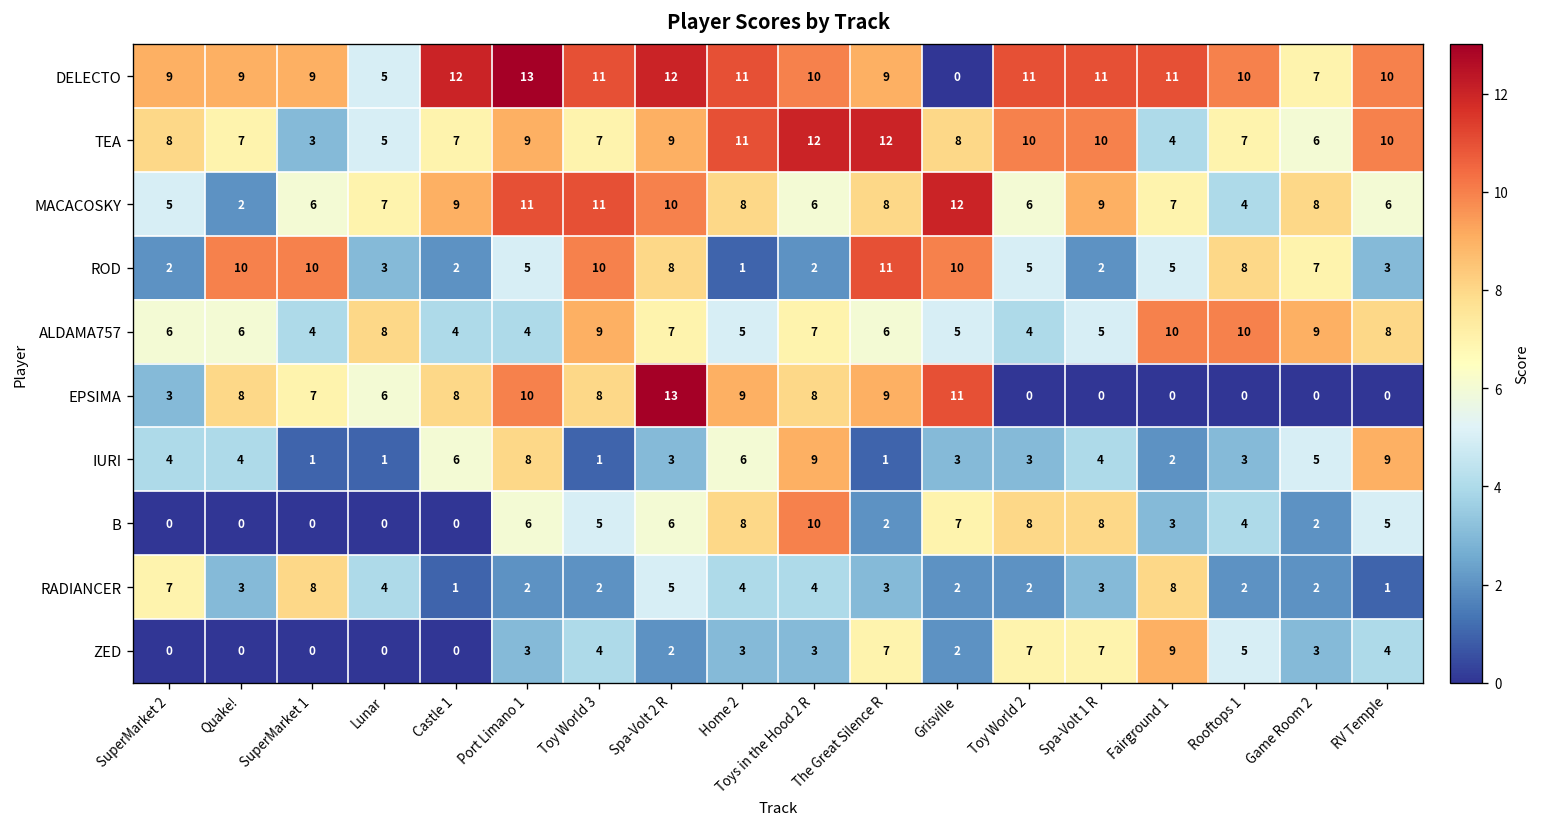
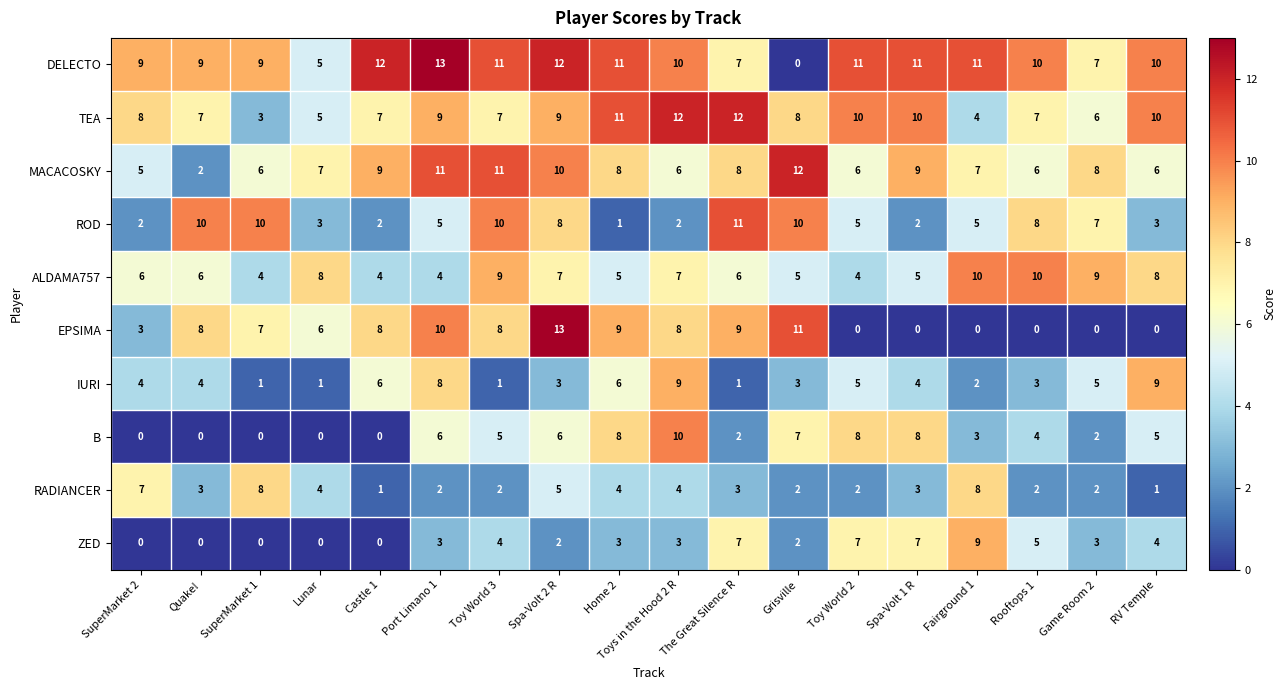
  {
    "DELECTO": {
      "SuperMarket 2": 9,
      "Quake!": 9,
      "SuperMarket 1": 9,
      "Lunar": 5,
      "Castle 1": 12,
      "Port Limano 1": 13,
      "Toy World 3": 11,
      "Spa-Volt 2 R": 12,
      "Home 2": 11,
      "Toys in the Hood 2 R": 10,
-     "The Great Silence R": 9,
+     "The Great Silence R": 7,
      "Grisville": 0,
      "Toy World 2": 11,
      "Spa-Volt 1 R": 11,
      "Fairground 1": 11,
      "Rooftops 1": 10,
      "Game Room 2": 7,
      "RV Temple": 10
    },
    "TEA": {
      "SuperMarket 2": 8,
      "Quake!": 7,
      "SuperMarket 1": 3,
      "Lunar": 5,
      "Castle 1": 7,
      "Port Limano 1": 9,
      "Toy World 3": 7,
      "Spa-Volt 2 R": 9,
      "Home 2": 11,
      "Toys in the Hood 2 R": 12,
      "The Great Silence R": 12,
      "Grisville": 8,
      "Toy World 2": 10,
      "Spa-Volt 1 R": 10,
      "Fairground 1": 4,
      "Rooftops 1": 7,
      "Game Room 2": 6,
      "RV Temple": 10
    },
    "MACACOSKY": {
      "SuperMarket 2": 5,
      "Quake!": 2,
      "SuperMarket 1": 6,
      "Lunar": 7,
      "Castle 1": 9,
      "Port Limano 1": 11,
      "Toy World 3": 11,
      "Spa-Volt 2 R": 10,
      "Home 2": 8,
      "Toys in the Hood 2 R": 6,
      "The Great Silence R": 8,
      "Grisville": 12,
      "Toy World 2": 6,
      "Spa-Volt 1 R": 9,
      "Fairground 1": 7,
-     "Rooftops 1": 4,
+     "Rooftops 1": 6,
      "Game Room 2": 8,
      "RV Temple": 6
    },
    "ROD": {
      "SuperMarket 2": 2,
      "Quake!": 10,
      "SuperMarket 1": 10,
      "Lunar": 3,
      "Castle 1": 2,
      "Port Limano 1": 5,
      "Toy World 3": 10,
      "Spa-Volt 2 R": 8,
      "Home 2": 1,
      "Toys in the Hood 2 R": 2,
      "The Great Silence R": 11,
      "Grisville": 10,
      "Toy World 2": 5,
      "Spa-Volt 1 R": 2,
      "Fairground 1": 5,
      "Rooftops 1": 8,
      "Game Room 2": 7,
      "RV Temple": 3
    },
    "ALDAMA757": {
      "SuperMarket 2": 6,
      "Quake!": 6,
      "SuperMarket 1": 4,
      "Lunar": 8,
      "Castle 1": 4,
      "Port Limano 1": 4,
      "Toy World 3": 9,
      "Spa-Volt 2 R": 7,
      "Home 2": 5,
      "Toys in the Hood 2 R": 7,
      "The Great Silence R": 6,
      "Grisville": 5,
      "Toy World 2": 4,
      "Spa-Volt 1 R": 5,
      "Fairground 1": 10,
      "Rooftops 1": 10,
      "Game Room 2": 9,
      "RV Temple": 8
    },
    "EPSIMA": {
      "SuperMarket 2": 3,
      "Quake!": 8,
      "SuperMarket 1": 7,
      "Lunar": 6,
      "Castle 1": 8,
      "Port Limano 1": 10,
      "Toy World 3": 8,
      "Spa-Volt 2 R": 13,
      "Home 2": 9,
      "Toys in the Hood 2 R": 8,
      "The Great Silence R": 9,
      "Grisville": 11,
      "Toy World 2": 0,
      "Spa-Volt 1 R": 0,
      "Fairground 1": 0,
      "Rooftops 1": 0,
      "Game Room 2": 0,
      "RV Temple": 0
    },
    "IURI": {
      "SuperMarket 2": 4,
      "Quake!": 4,
      "SuperMarket 1": 1,
      "Lunar": 1,
      "Castle 1": 6,
      "Port Limano 1": 8,
      "Toy World 3": 1,
      "Spa-Volt 2 R": 3,
      "Home 2": 6,
      "Toys in the Hood 2 R": 9,
      "The Great Silence R": 1,
      "Grisville": 3,
-     "Toy World 2": 3,
+     "Toy World 2": 5,
      "Spa-Volt 1 R": 4,
      "Fairground 1": 2,
      "Rooftops 1": 3,
      "Game Room 2": 5,
      "RV Temple": 9
    },
    "B": {
      "SuperMarket 2": 0,
      "Quake!": 0,
      "SuperMarket 1": 0,
      "Lunar": 0,
      "Castle 1": 0,
      "Port Limano 1": 6,
      "Toy World 3": 5,
      "Spa-Volt 2 R": 6,
      "Home 2": 8,
      "Toys in the Hood 2 R": 10,
      "The Great Silence R": 2,
      "Grisville": 7,
      "Toy World 2": 8,
      "Spa-Volt 1 R": 8,
      "Fairground 1": 3,
      "Rooftops 1": 4,
      "Game Room 2": 2,
      "RV Temple": 5
    },
    "RADIANCER": {
      "SuperMarket 2": 7,
      "Quake!": 3,
      "SuperMarket 1": 8,
      "Lunar": 4,
      "Castle 1": 1,
      "Port Limano 1": 2,
      "Toy World 3": 2,
      "Spa-Volt 2 R": 5,
      "Home 2": 4,
      "Toys in the Hood 2 R": 4,
      "The Great Silence R": 3,
      "Grisville": 2,
      "Toy World 2": 2,
      "Spa-Volt 1 R": 3,
      "Fairground 1": 8,
      "Rooftops 1": 2,
      "Game Room 2": 2,
      "RV Temple": 1
    },
    "ZED": {
      "SuperMarket 2": 0,
      "Quake!": 0,
      "SuperMarket 1": 0,
      "Lunar": 0,
      "Castle 1": 0,
      "Port Limano 1": 3,
      "Toy World 3": 4,
      "Spa-Volt 2 R": 2,
      "Home 2": 3,
      "Toys in the Hood 2 R": 3,
      "The Great Silence R": 7,
      "Grisville": 2,
      "Toy World 2": 7,
      "Spa-Volt 1 R": 7,
      "Fairground 1": 9,
      "Rooftops 1": 5,
      "Game Room 2": 3,
      "RV Temple": 4
    }
  }
